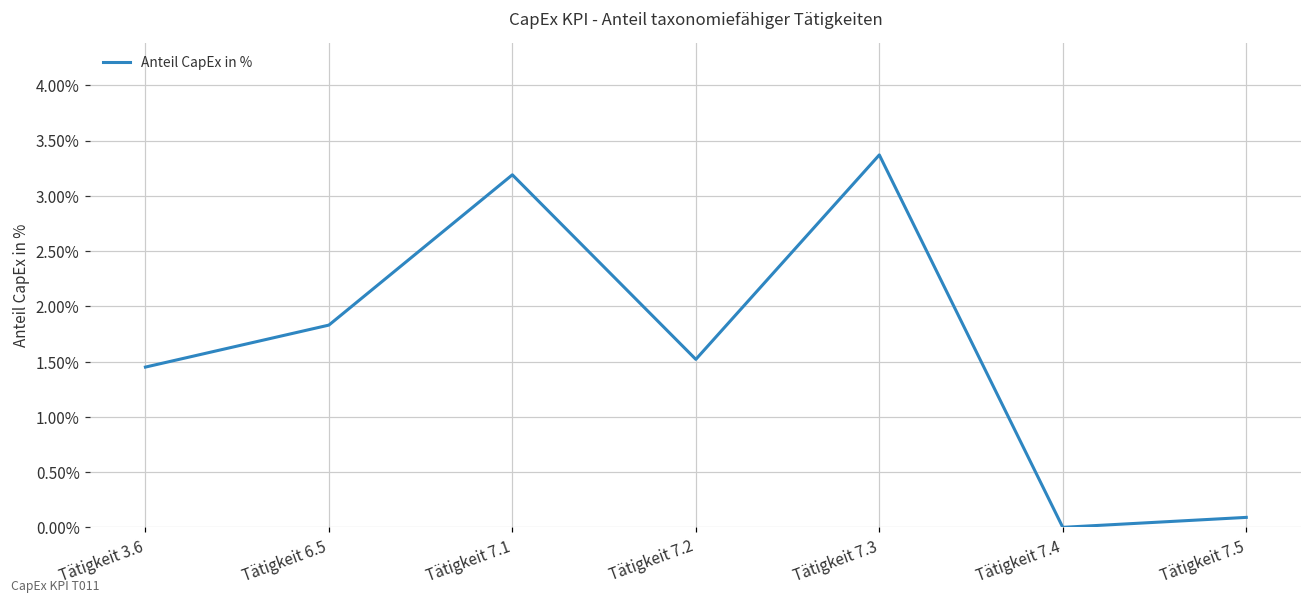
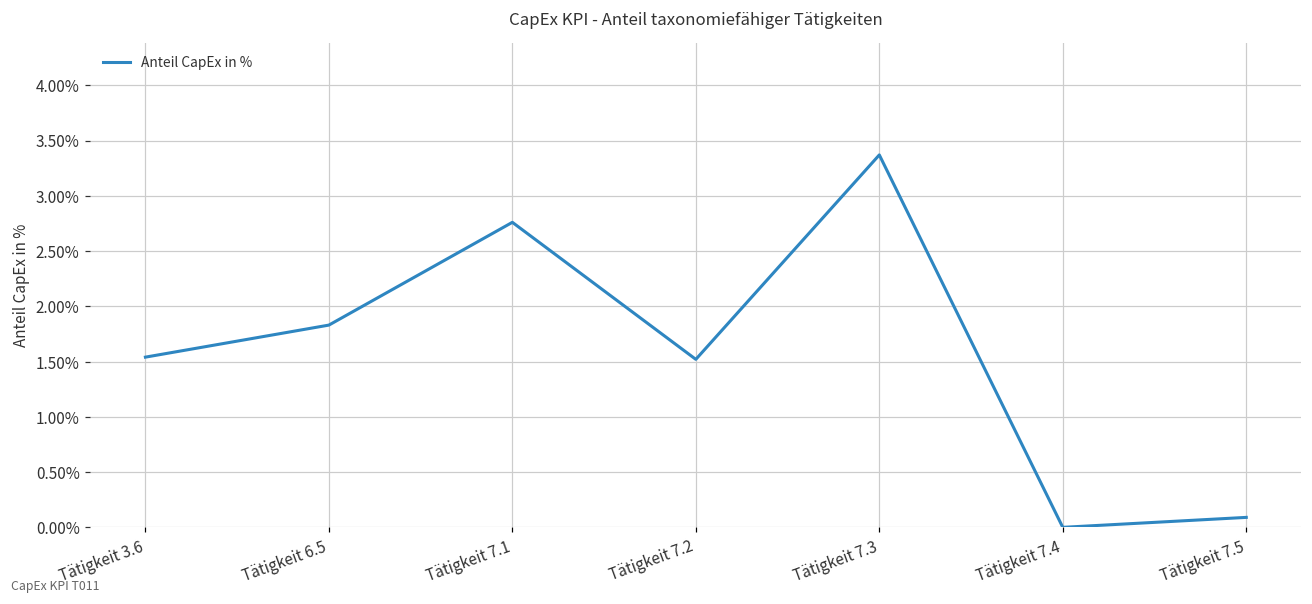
  {
-   "Tätigkeit 3.6": "1.45%",
+   "Tätigkeit 3.6": "1.54%",
    "Tätigkeit 6.5": "1.83%",
-   "Tätigkeit 7.1": "3.19%",
+   "Tätigkeit 7.1": "2.76%",
    "Tätigkeit 7.2": "1.52%",
    "Tätigkeit 7.3": "3.37%",
    "Tätigkeit 7.4": "0.00%",
    "Tätigkeit 7.5": "0.09%"
  }
